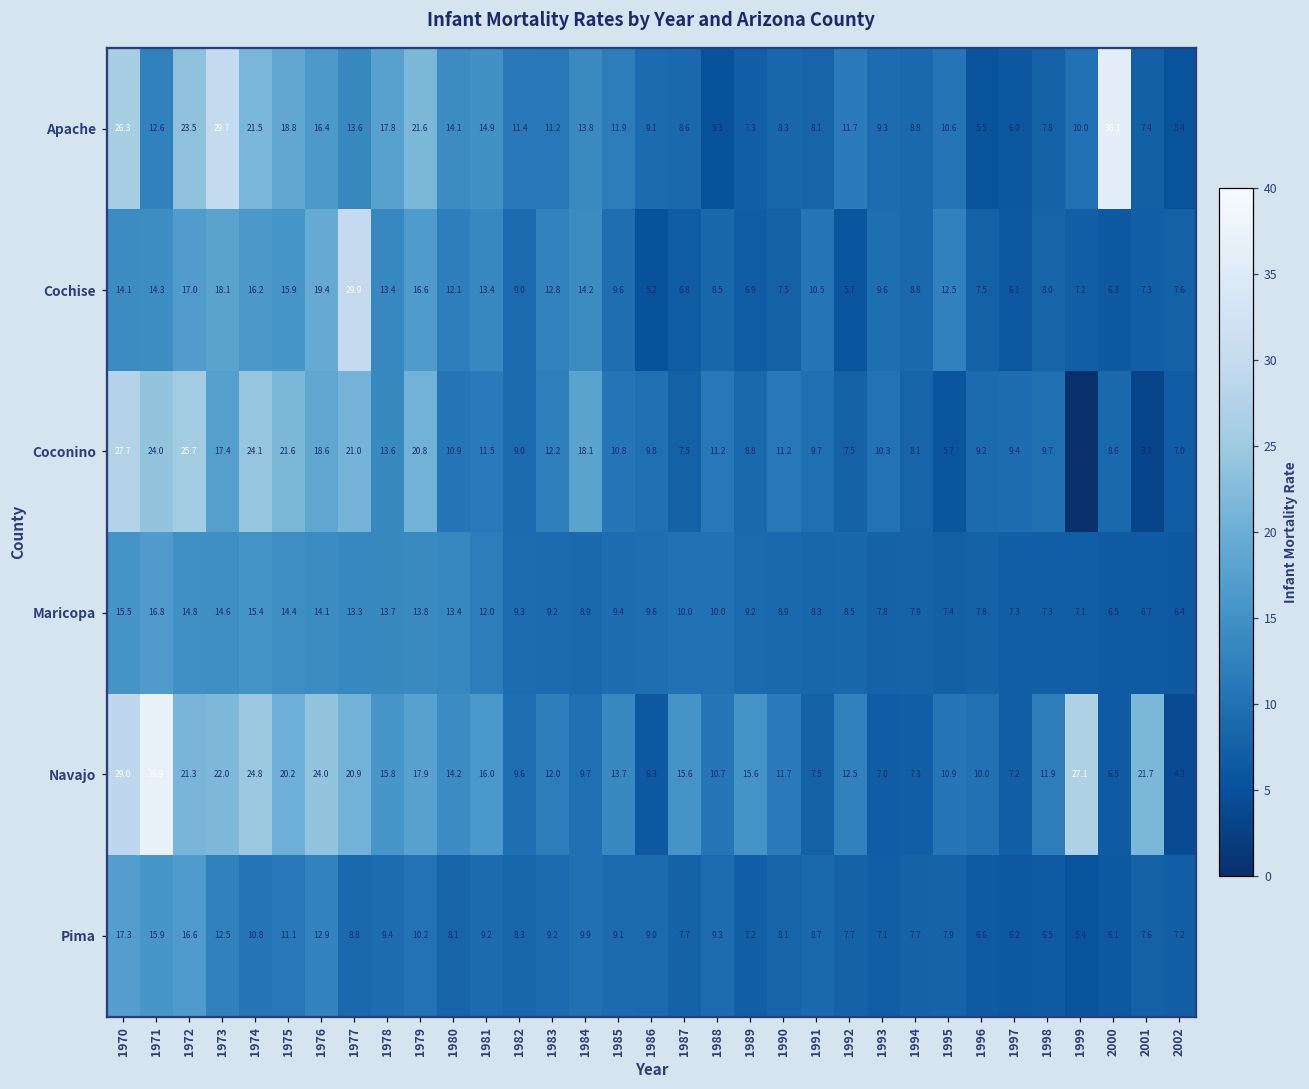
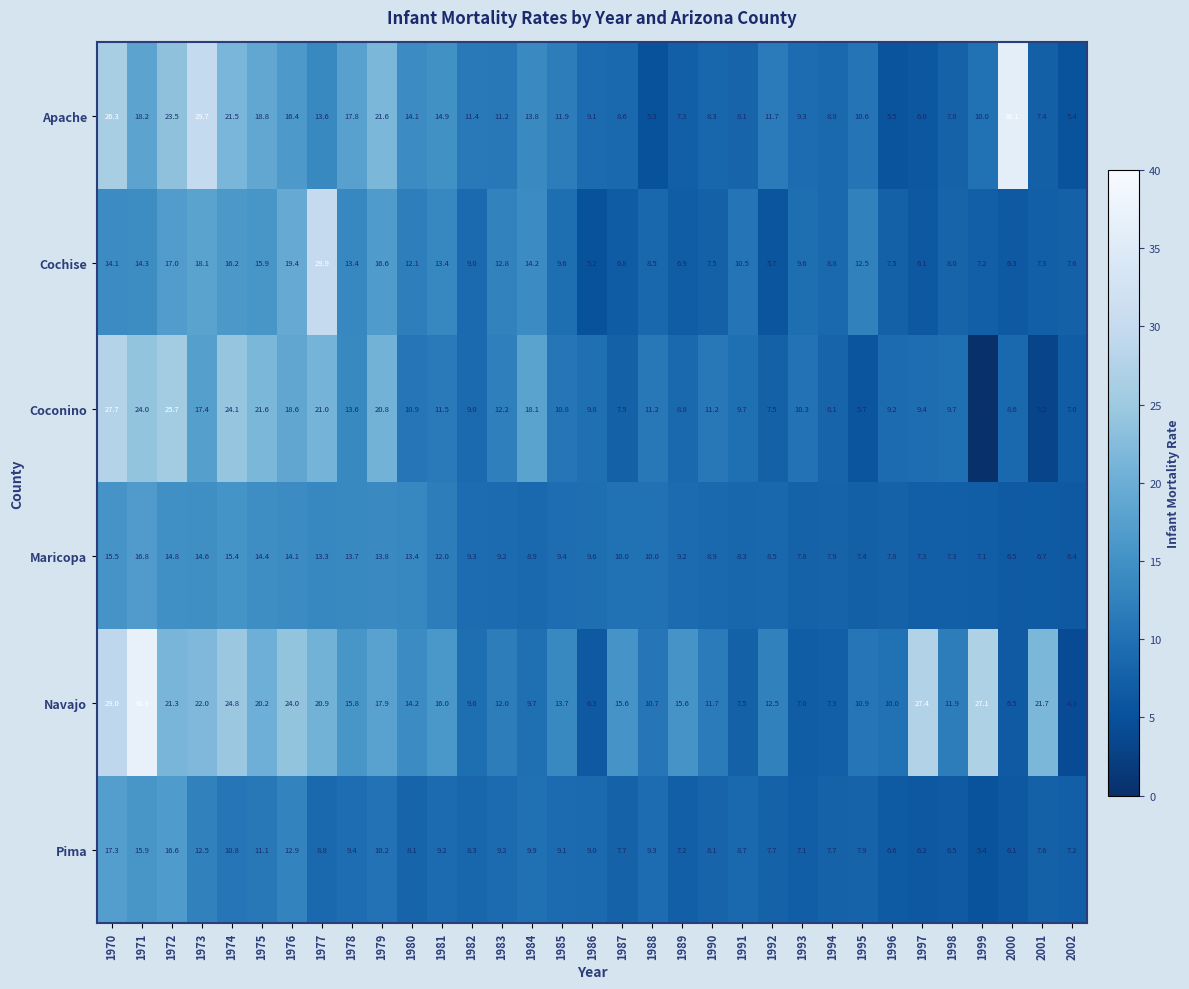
  {
    "Apache": {
      "1970": 26.3,
-     "1971": 12.6,
+     "1971": 18.2,
      "1972": 23.5,
      "1973": 29.7,
      "1974": 21.5,
      "1975": 18.8,
      "1976": 16.4,
      "1977": 13.6,
      "1978": 17.8,
      "1979": 21.6,
      "1980": 14.1,
      "1981": 14.9,
      "1982": 11.4,
      "1983": 11.2,
      "1984": 13.8,
      "1985": 11.9,
      "1986": 9.1,
      "1987": 8.6,
      "1988": 5.3,
      "1989": 7.3,
      "1990": 8.3,
      "1991": 8.1,
      "1992": 11.7,
      "1993": 9.3,
      "1994": 8.8,
      "1995": 10.6,
      "1996": 5.5,
      "1998": 7.8,
      "1999": 10.0,
      "2001": 7.4,
      "2002": 5.4
    },
    "Cochise": {
      "1970": 14.1,
      "1971": 14.3,
      "1972": 17.0,
      "1973": 18.1,
      "1974": 16.2,
      "1975": 15.9,
      "1976": 19.4,
      "1977": 29.9,
      "1978": 13.4,
      "1979": 16.6,
      "1980": 12.1,
      "1981": 13.4,
      "1982": 9.0,
      "1983": 12.8,
      "1984": 14.2,
      "1985": 9.6,
      "1986": 5.2,
      "1987": 6.8,
      "1988": 8.5,
      "1989": 6.9,
      "1990": 7.5,
      "1991": 10.5,
      "1992": 5.7,
      "1993": 9.6,
      "1994": 8.8,
      "1995": 12.5,
      "1996": 7.5,
      "1997": 6.1,
      "1998": 8.0,
      "1999": 7.2,
      "2000": 6.3,
      "2001": 7.3,
      "2002": 7.6
    },
    "Coconino": {
      "1970": 27.7,
      "1971": 24.0,
      "1972": 25.7,
      "1973": 17.4,
      "1974": 24.1,
      "1975": 21.6,
      "1976": 18.6,
      "1977": 21.0,
      "1978": 13.6,
      "1979": 20.8,
      "1980": 10.9,
      "1981": 11.5,
      "1982": 9.0,
      "1983": 12.2,
      "1984": 18.1,
      "1985": 10.8,
      "1986": 9.8,
      "1987": 7.5,
      "1988": 11.2,
      "1989": 8.8,
      "1990": 11.2,
      "1991": 9.7,
      "1992": 7.5,
      "1993": 10.3,
      "1994": 8.1,
      "1995": 5.7,
      "1996": 9.2,
      "1997": 9.4,
      "1998": 9.7,
      "2000": 8.6,
      "2002": 7.0
    },
    "Maricopa": {
      "1970": 15.5,
      "1971": 16.8,
      "1972": 14.8,
      "1973": 14.6,
      "1974": 15.4,
      "1975": 14.4,
      "1976": 14.1,
      "1977": 13.3,
      "1978": 13.7,
      "1979": 13.8,
      "1980": 13.4,
      "1981": 12.0,
      "1982": 9.3,
      "1983": 9.2,
      "1984": 8.9,
      "1985": 9.4,
      "1986": 9.6,
      "1987": 10.0,
      "1988": 10.0,
      "1989": 9.2,
      "1990": 8.9,
      "1991": 8.3,
      "1992": 8.5,
      "1993": 7.8,
      "1994": 7.9,
      "1995": 7.4,
      "1996": 7.8,
      "1997": 7.3,
      "1998": 7.3,
      "1999": 7.1,
      "2000": 6.5,
      "2001": 6.7,
      "2002": 6.4
    },
    "Navajo": {
      "1970": 29.0,
      "1972": 21.3,
      "1973": 22.0,
      "1974": 24.8,
      "1975": 20.2,
      "1976": 24.0,
      "1977": 20.9,
      "1978": 15.8,
      "1979": 17.9,
      "1980": 14.2,
      "1981": 16.0,
      "1982": 9.6,
      "1983": 12.0,
      "1984": 9.7,
      "1985": 13.7,
      "1986": 6.3,
      "1987": 15.6,
      "1988": 10.7,
      "1989": 15.6,
      "1990": 11.7,
      "1991": 7.5,
      "1992": 12.5,
      "1993": 7.0,
      "1994": 7.3,
      "1995": 10.9,
      "1996": 10.0,
-     "1997": 7.2,
+     "1997": 27.4,
      "1998": 11.9,
      "1999": 27.1,
      "2000": 6.5,
      "2001": 21.7
    },
    "Pima": {
      "1970": 17.3,
      "1971": 15.9,
      "1972": 16.6,
      "1973": 12.5,
      "1974": 10.8,
      "1975": 11.1,
      "1976": 12.9,
      "1977": 8.8,
      "1978": 9.4,
      "1979": 10.2,
      "1980": 8.1,
      "1981": 9.2,
      "1982": 8.3,
      "1983": 9.2,
      "1984": 9.9,
      "1985": 9.1,
      "1986": 9.0,
      "1987": 7.7,
      "1988": 9.3,
      "1989": 7.2,
      "1990": 8.1,
      "1991": 8.7,
      "1992": 7.7,
      "1993": 7.1,
      "1994": 7.7,
      "1995": 7.9,
      "1996": 6.6,
      "1997": 6.2,
      "1998": 6.5,
      "1999": 5.4,
      "2000": 6.1,
      "2001": 7.6,
      "2002": 7.2
    }
  }
